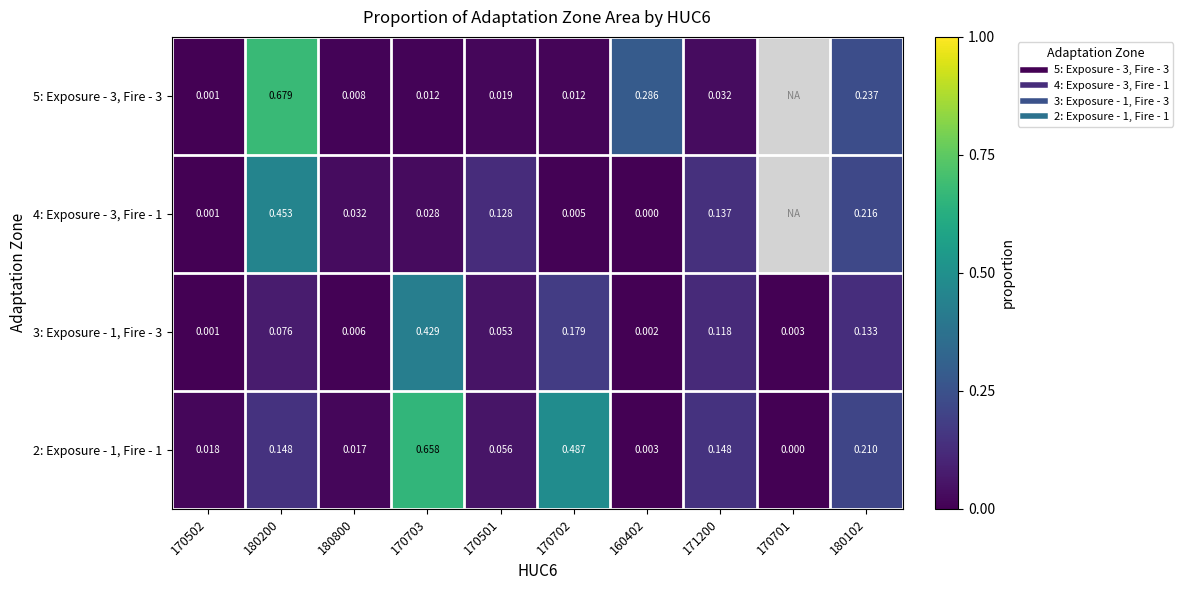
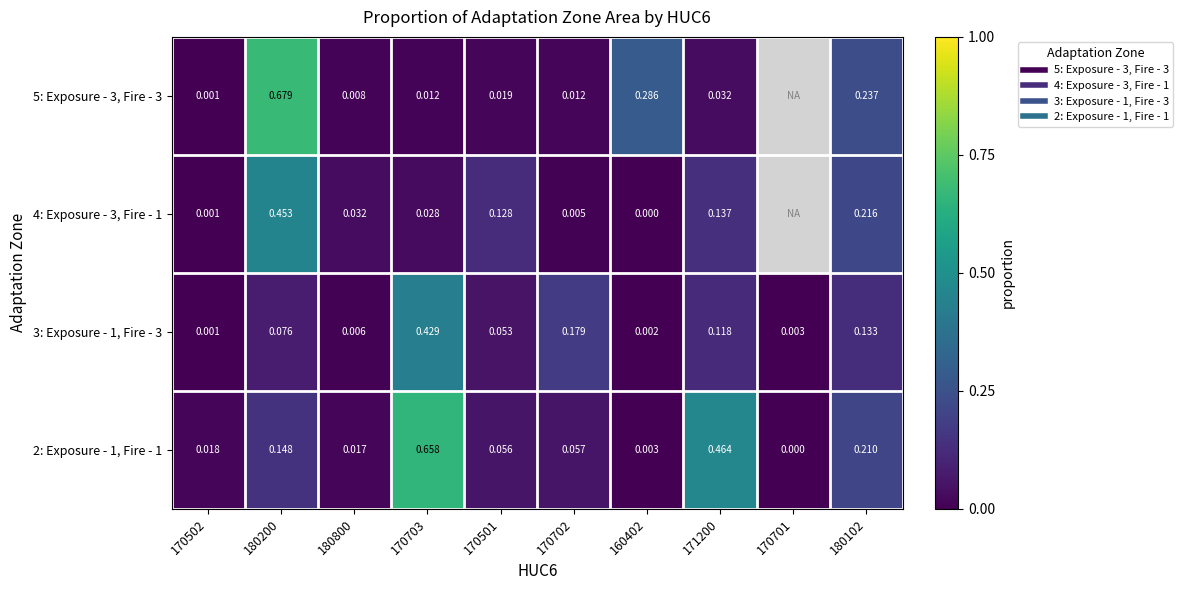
  {
    "5: Exposure - 3, Fire - 3": {
      "170502": 0.001,
      "180200": 0.679,
      "180800": 0.008,
      "170703": 0.012,
      "170501": 0.019,
      "170702": 0.012,
      "160402": 0.286,
      "171200": 0.032,
      "180102": 0.237
    },
    "4: Exposure - 3, Fire - 1": {
      "170502": 0.001,
      "180200": 0.453,
      "180800": 0.032,
      "170703": 0.028,
      "170501": 0.128,
      "170702": 0.005,
      "160402": 0.000,
      "171200": 0.137,
      "180102": 0.216
    },
    "3: Exposure - 1, Fire - 3": {
      "170502": 0.001,
      "180200": 0.076,
      "180800": 0.006,
      "170703": 0.429,
      "170501": 0.053,
      "170702": 0.179,
      "160402": 0.002,
      "171200": 0.118,
      "170701": 0.003,
      "180102": 0.133
    },
    "2: Exposure - 1, Fire - 1": {
      "170502": 0.018,
      "180200": 0.148,
      "180800": 0.017,
      "170703": 0.658,
      "170501": 0.056,
-     "170702": 0.487,
+     "170702": 0.057,
      "160402": 0.003,
-     "171200": 0.148,
+     "171200": 0.464,
      "170701": 0.000,
      "180102": 0.210
    }
  }
